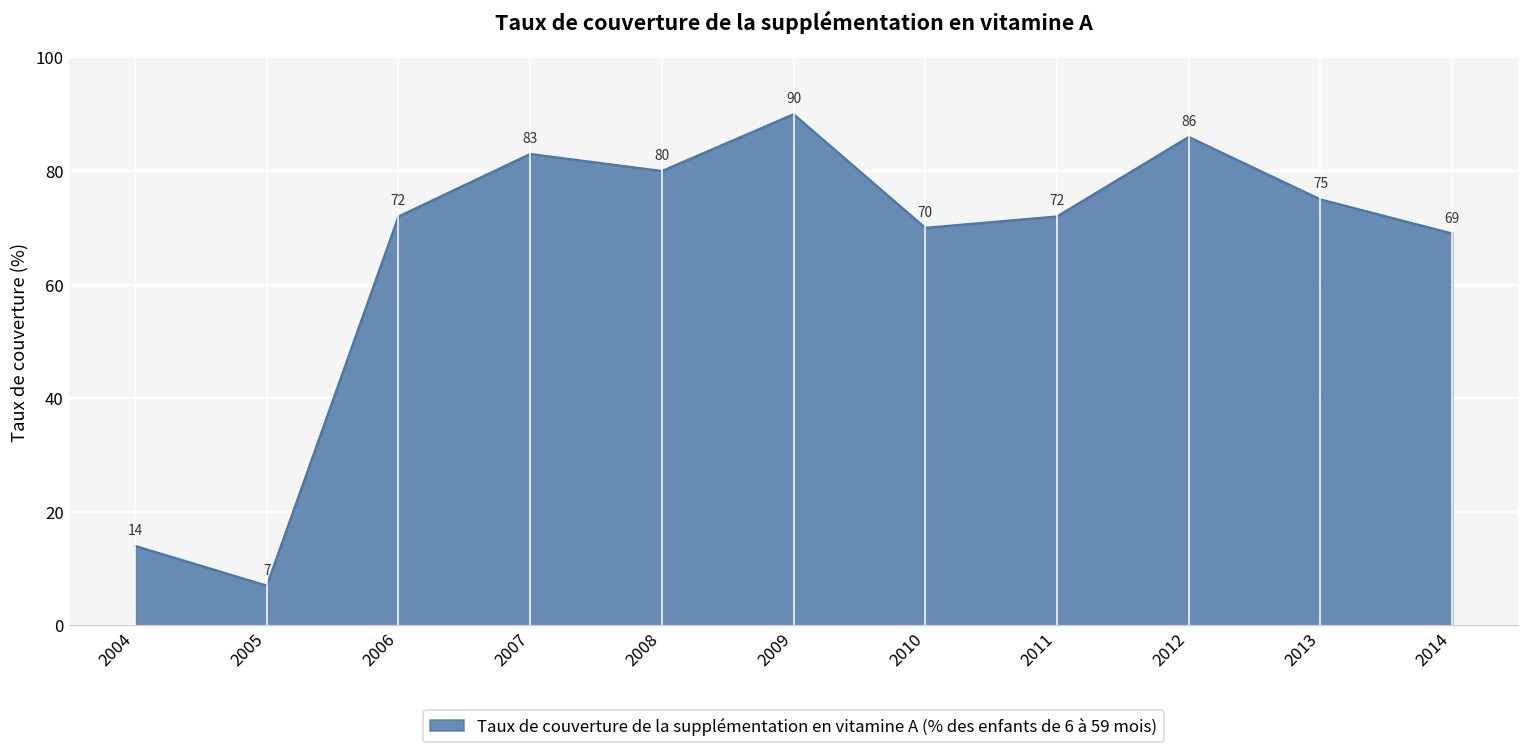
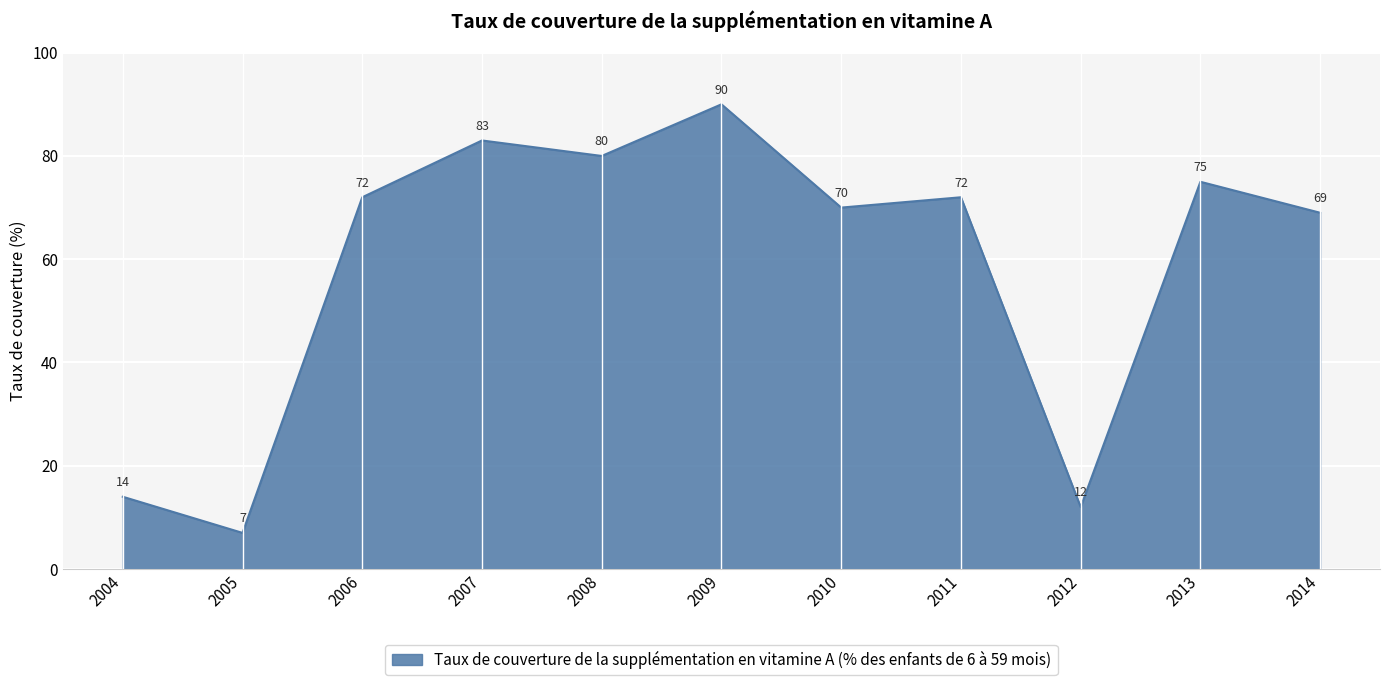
  {
    "2004": 14,
    "2005": 7,
    "2006": 72,
    "2007": 83,
    "2008": 80,
    "2009": 90,
    "2010": 70,
    "2011": 72,
-   "2012": 86,
+   "2012": 12,
    "2013": 75,
    "2014": 69
  }
